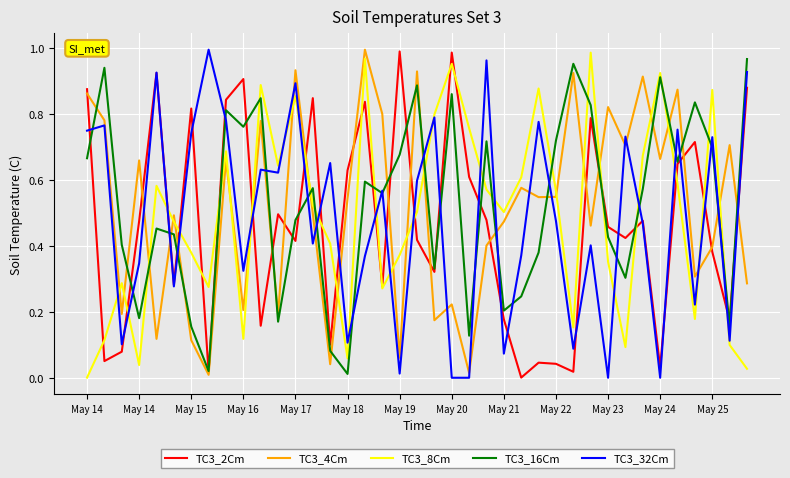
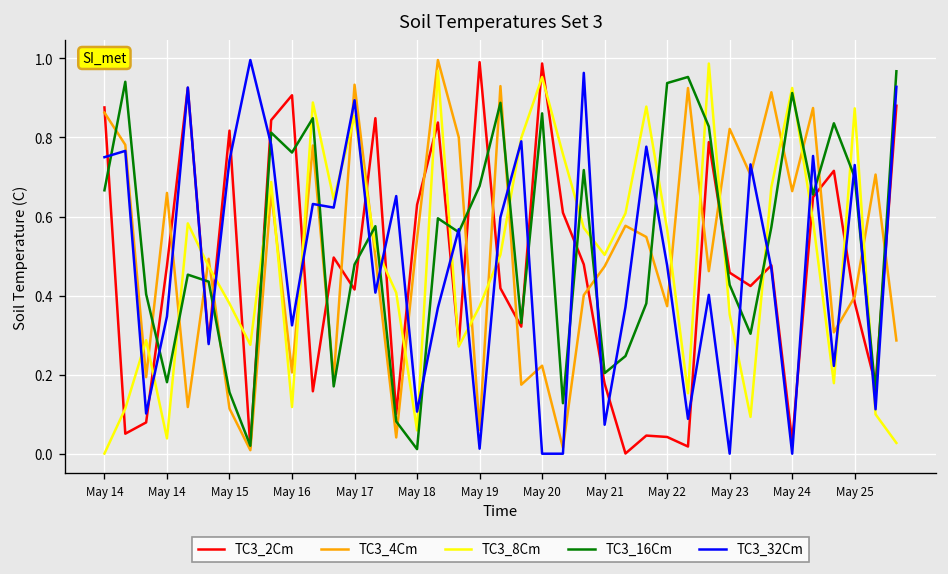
  {
    "TC3_2Cm": {
      "May 15": 0.82,
      "May 16": 0.91,
      "May 17": 0.42,
      "May 18": 0.63,
      "May 19": 0.99,
      "May 20": 0.99,
      "May 21": 0.18,
      "May 22": 0.04,
      "May 23": 0.46,
      "May 24": 0.03,
      "May 25": 0.38
    },
    "TC3_4Cm": {
      "May 15": 0.11,
      "May 16": 0.21,
      "May 17": 0.93,
      "May 18": 0.54,
      "May 19": 0.06,
      "May 20": 0.22,
      "May 21": 0.47,
-     "May 22": 0.55,
+     "May 22": 0.37,
      "May 23": 0.82,
      "May 24": 0.66,
      "May 25": 0.40
    },
    "TC3_8Cm": {
      "May 15": 0.38,
      "May 16": 0.12,
      "May 17": 0.85,
      "May 18": 0.06,
      "May 19": 0.37,
      "May 20": 0.95,
      "May 21": 0.50,
      "May 22": 0.57,
      "May 23": 0.35,
      "May 24": 0.93,
      "May 25": 0.87
    },
    "TC3_16Cm": {
      "May 15": 0.16,
      "May 16": 0.76,
      "May 17": 0.48,
      "May 18": 0.01,
      "May 19": 0.68,
      "May 20": 0.86,
      "May 21": 0.20,
-     "May 22": 0.72,
+     "May 22": 0.94,
      "May 23": 0.43,
      "May 24": 0.91,
      "May 25": 0.70
    },
    "TC3_32Cm": {
      "May 15": 0.74,
      "May 16": 0.32,
      "May 17": 0.89,
      "May 18": 0.11,
      "May 19": 0.01,
      "May 20": 0.00,
      "May 21": 0.07,
      "May 22": 0.48,
      "May 23": 0.00,
      "May 24": 0.00,
      "May 25": 0.73
    }
  }
